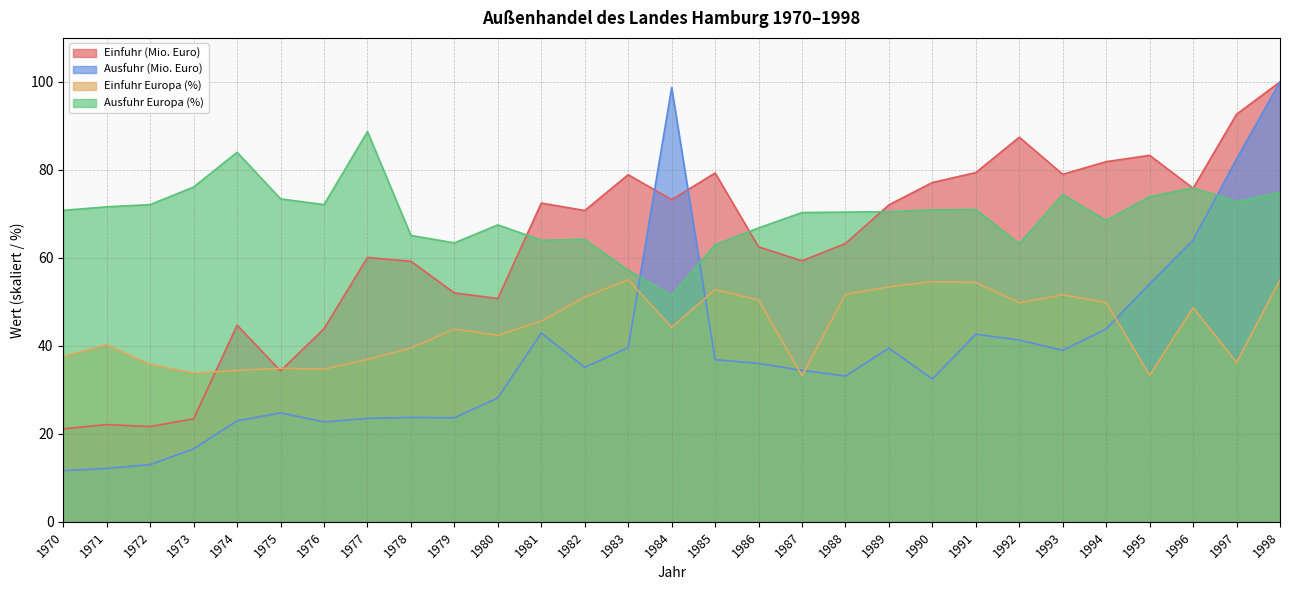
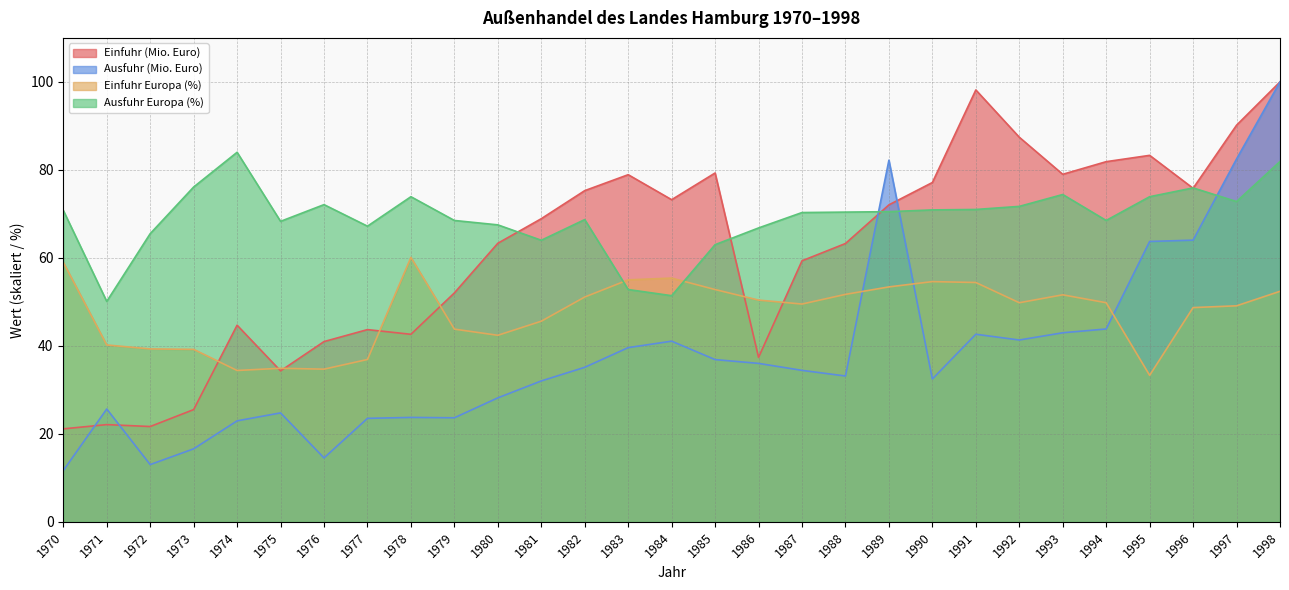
  {
    "Einfuhr (Mio. Euro)": {
      "1970": 21,
      "1971": 22,
      "1972": 22,
-     "1973": 23,
+     "1973": 26,
      "1974": 45,
      "1975": 34,
-     "1976": 44,
-     "1977": 60,
-     "1978": 59,
+     "1976": 41,
+     "1977": 44,
+     "1978": 43,
      "1979": 52,
-     "1980": 51,
-     "1981": 72,
-     "1982": 71,
+     "1980": 63,
+     "1981": 69,
+     "1982": 75,
      "1983": 79,
      "1984": 73,
      "1985": 79,
-     "1986": 62,
+     "1986": 37,
      "1987": 59,
      "1988": 63,
      "1989": 72,
      "1990": 77,
-     "1991": 79,
+     "1991": 98,
      "1992": 87,
      "1993": 79,
      "1994": 82,
      "1995": 83,
-     "1997": 93
+     "1997": 90
    },
    "Ausfuhr (Mio. Euro)": {
      "1970": 12,
-     "1971": 12,
+     "1971": 26,
      "1972": 13,
      "1973": 17,
      "1974": 23,
      "1975": 25,
-     "1976": 23,
+     "1976": 15,
      "1977": 24,
      "1978": 24,
      "1979": 24,
      "1980": 28,
-     "1981": 43,
+     "1981": 32,
      "1982": 35,
      "1983": 40,
-     "1984": 99,
+     "1984": 41,
      "1985": 37,
      "1986": 36,
      "1987": 34,
      "1988": 33,
-     "1989": 39,
+     "1989": 82,
      "1990": 32,
      "1991": 43,
      "1992": 41,
-     "1993": 39,
+     "1993": 43,
      "1994": 44,
-     "1995": 54,
+     "1995": 64,
      "1996": 64,
      "1997": 82
    },
    "Einfuhr Europa (%)": {
-     "1970": 38,
+     "1970": 59,
      "1971": 40,
-     "1972": 36,
-     "1973": 34,
+     "1972": 39,
+     "1973": 39,
      "1974": 34,
      "1975": 35,
      "1976": 35,
      "1977": 37,
-     "1978": 40,
+     "1978": 60,
      "1979": 44,
      "1980": 42,
      "1981": 46,
      "1982": 51,
      "1983": 55,
-     "1984": 44,
+     "1984": 55,
      "1985": 53,
      "1986": 50,
-     "1987": 33,
+     "1987": 50,
      "1988": 52,
      "1989": 53,
      "1990": 55,
      "1991": 54,
      "1992": 50,
      "1993": 52,
      "1994": 50,
      "1995": 33,
      "1996": 49,
-     "1997": 36,
-     "1998": 55
+     "1997": 49,
+     "1998": 52
    },
    "Ausfuhr Europa (%)": {
      "1970": 71,
-     "1971": 72,
-     "1972": 72,
+     "1971": 50,
+     "1972": 66,
      "1973": 76,
      "1974": 84,
-     "1975": 73,
+     "1975": 68,
      "1976": 72,
-     "1977": 89,
-     "1978": 65,
-     "1979": 63,
+     "1977": 67,
+     "1978": 74,
+     "1979": 69,
      "1980": 68,
      "1981": 64,
-     "1982": 64,
-     "1983": 57,
+     "1982": 69,
+     "1983": 53,
      "1984": 51,
      "1985": 63,
      "1986": 67,
      "1987": 70,
      "1988": 70,
      "1989": 71,
      "1990": 71,
      "1991": 71,
-     "1992": 63,
+     "1992": 72,
      "1993": 74,
      "1994": 69,
      "1995": 74,
      "1997": 73,
-     "1998": 75
+     "1998": 82
    }
  }
